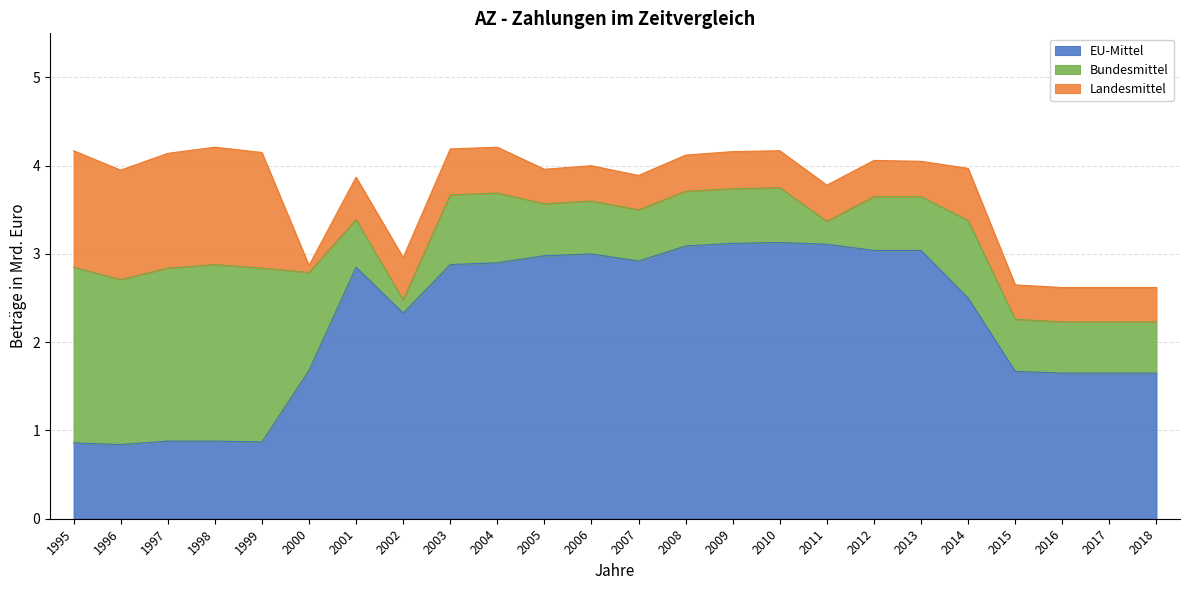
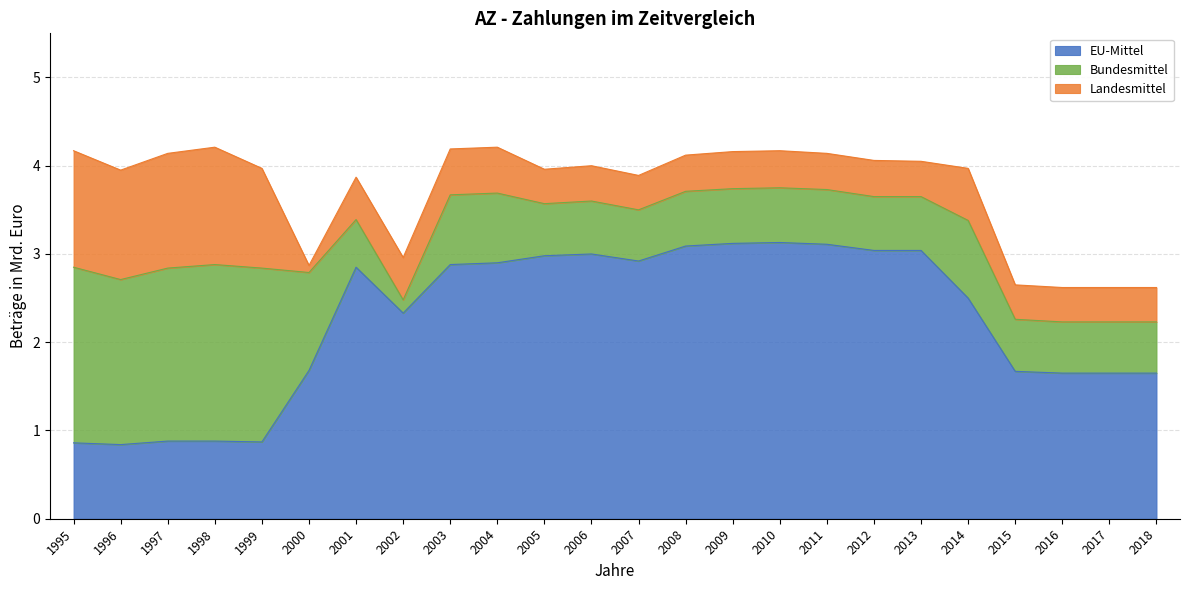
  {
    "EU-Mittel": {
      "1995": 0.9,
      "1996": 0.8,
      "1997": 0.9,
      "1998": 0.9,
      "1999": 0.9,
      "2000": 1.7,
      "2001": 2.9,
      "2002": 2.3,
      "2003": 2.9,
      "2004": 2.9,
      "2005": 3.0,
      "2006": 3.0,
      "2007": 2.9,
      "2008": 3.1,
      "2009": 3.1,
      "2010": 3.1,
      "2011": 3.1,
      "2012": 3.0,
      "2013": 3.0,
      "2014": 2.5,
      "2015": 1.7,
      "2016": 1.7,
      "2017": 1.7,
      "2018": 1.7
    },
    "Bundesmittel": {
      "1995": 2.0,
      "1996": 1.9,
      "1997": 2.0,
      "1998": 2.0,
      "1999": 2.0,
      "2000": 1.1,
      "2001": 0.5,
      "2002": 0.1,
      "2003": 0.8,
      "2004": 0.8,
      "2005": 0.6,
      "2006": 0.6,
      "2007": 0.6,
      "2008": 0.6,
      "2009": 0.6,
      "2010": 0.6,
-     "2011": 0.3,
+     "2011": 0.6,
      "2012": 0.6,
      "2013": 0.6,
      "2014": 0.9,
      "2015": 0.6,
      "2016": 0.6,
      "2017": 0.6,
      "2018": 0.6
    },
    "Landesmittel": {
      "1995": 1.3,
      "1996": 1.2,
      "1997": 1.3,
      "1998": 1.3,
-     "1999": 1.3,
+     "1999": 1.1,
      "2000": 0.1,
      "2001": 0.5,
      "2002": 0.5,
      "2003": 0.5,
      "2004": 0.5,
      "2005": 0.4,
      "2006": 0.4,
      "2007": 0.4,
      "2008": 0.4,
      "2009": 0.4,
      "2010": 0.4,
      "2011": 0.4,
      "2012": 0.4,
      "2013": 0.4,
      "2014": 0.6,
      "2015": 0.4,
      "2016": 0.4,
      "2017": 0.4,
      "2018": 0.4
    }
  }
